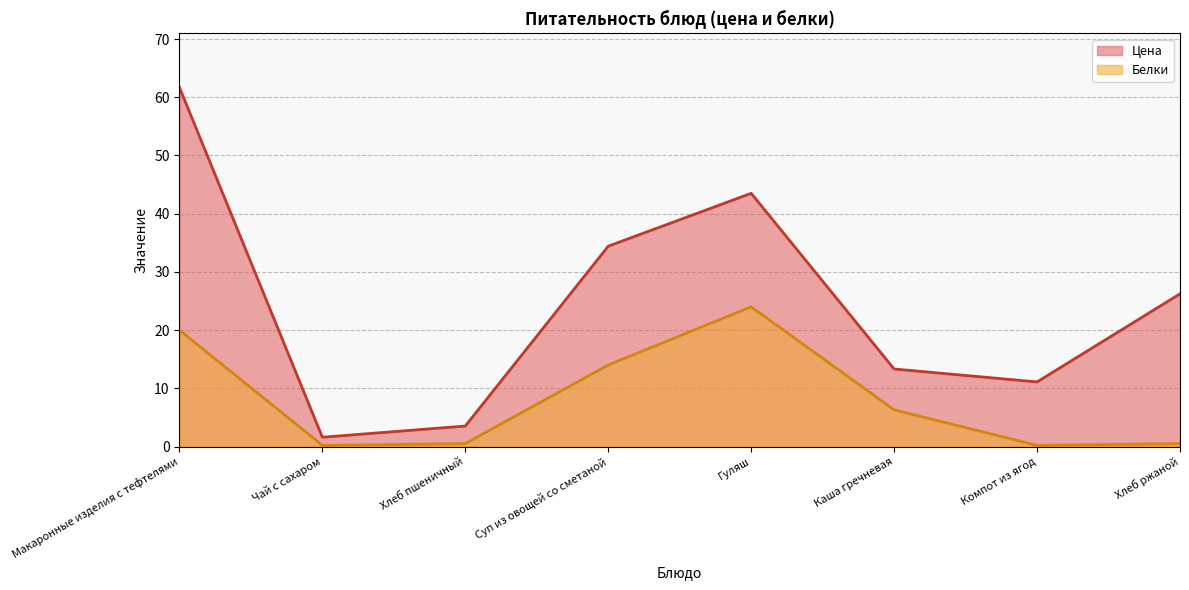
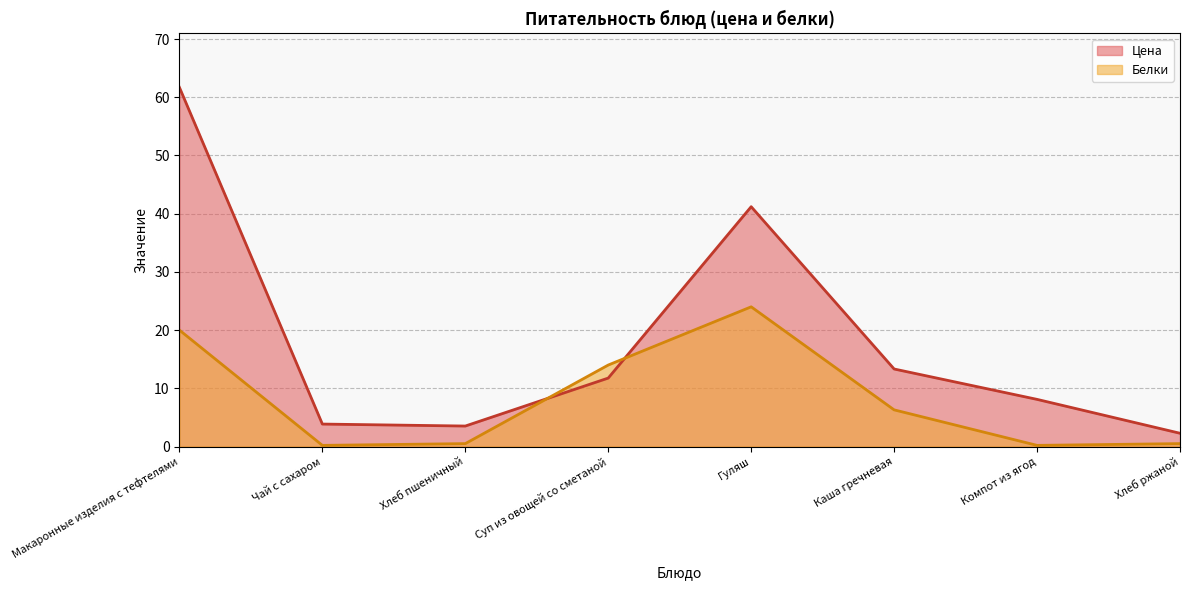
  {
    "Цена": {
      "Макаронные изделия с тефтелями": 62,
-     "Чай с сахаром": 2,
+     "Чай с сахаром": 4,
      "Хлеб пшеничный": 4,
-     "Суп из овощей со сметаной": 34,
-     "Гуляш": 44,
+     "Суп из овощей со сметаной": 12,
+     "Гуляш": 41,
      "Каша гречневая": 13,
-     "Компот из ягод": 11,
-     "Хлеб ржаной": 26
+     "Компот из ягод": 8,
+     "Хлеб ржаной": 2
    },
    "Белки": {
      "Макаронные изделия с тефтелями": 20,
      "Чай с сахаром": 0,
      "Хлеб пшеничный": 1,
      "Суп из овощей со сметаной": 14,
      "Гуляш": 24,
      "Каша гречневая": 6,
      "Компот из ягод": 0,
      "Хлеб ржаной": 1
    }
  }
